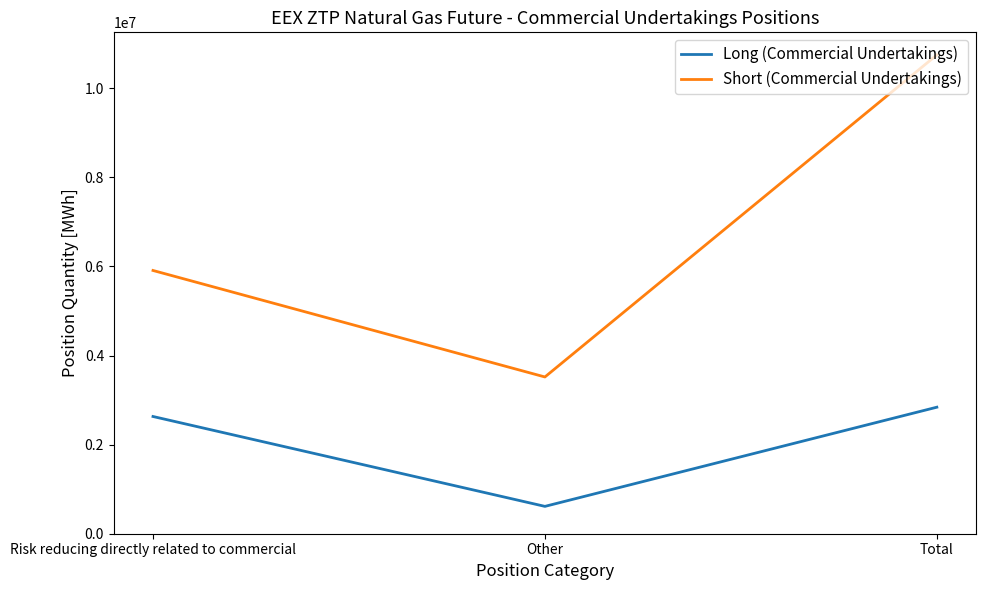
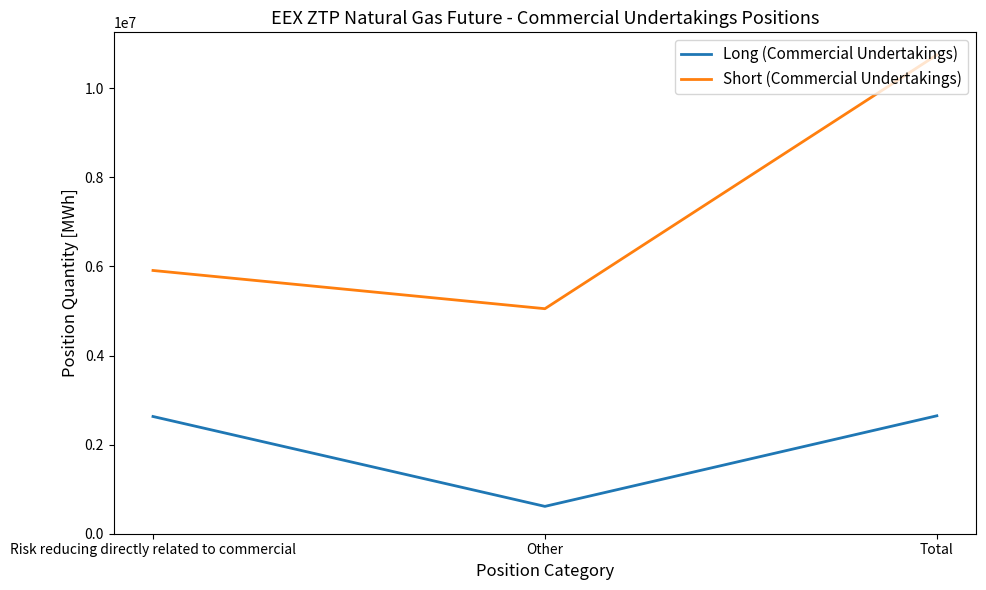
  {
    "Long (Commercial Undertakings)": {
      "Risk reducing directly related to commercial": 2600000,
      "Other": 600000,
-     "Total": 2800000
+     "Total": 2600000
    },
    "Short (Commercial Undertakings)": {
      "Risk reducing directly related to commercial": 5900000,
-     "Other": 3500000
+     "Other": 5100000
    }
  }
